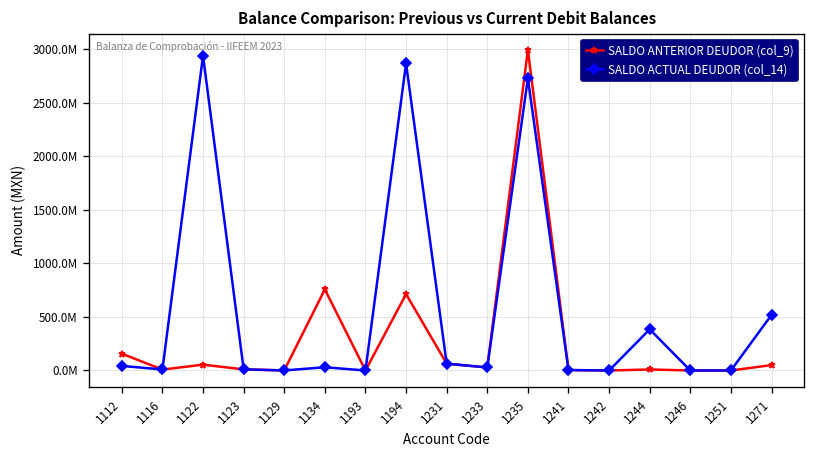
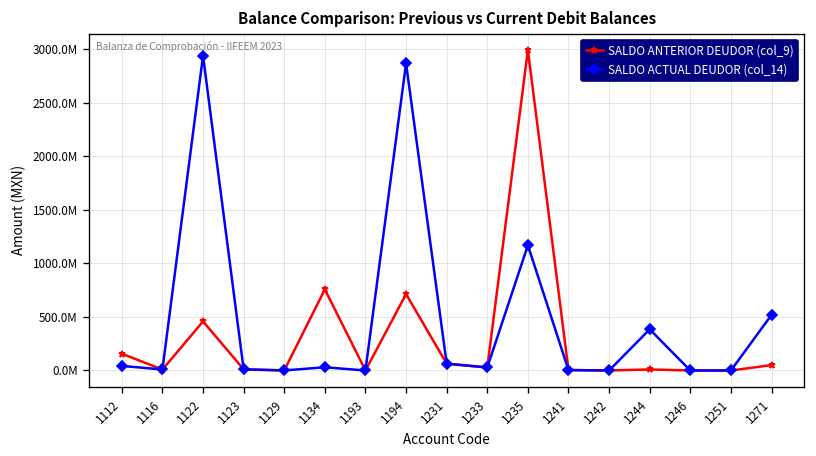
  {
    "SALDO ANTERIOR DEUDOR (col_9)": {
      "1112": 200000000,
-     "1122": 100000000,
+     "1122": 500000000,
      "1134": 800000000,
      "1194": 700000000,
      "1235": 3000000000,
      "1244": 0,
      "1271": 100000000
    },
    "SALDO ACTUAL DEUDOR (col_14)": {
      "1112": 0,
      "1134": 0,
      "1194": 2900000000,
-     "1235": 2700000000,
+     "1235": 1200000000,
      "1244": 400000000,
      "1271": 500000000
    }
  }
